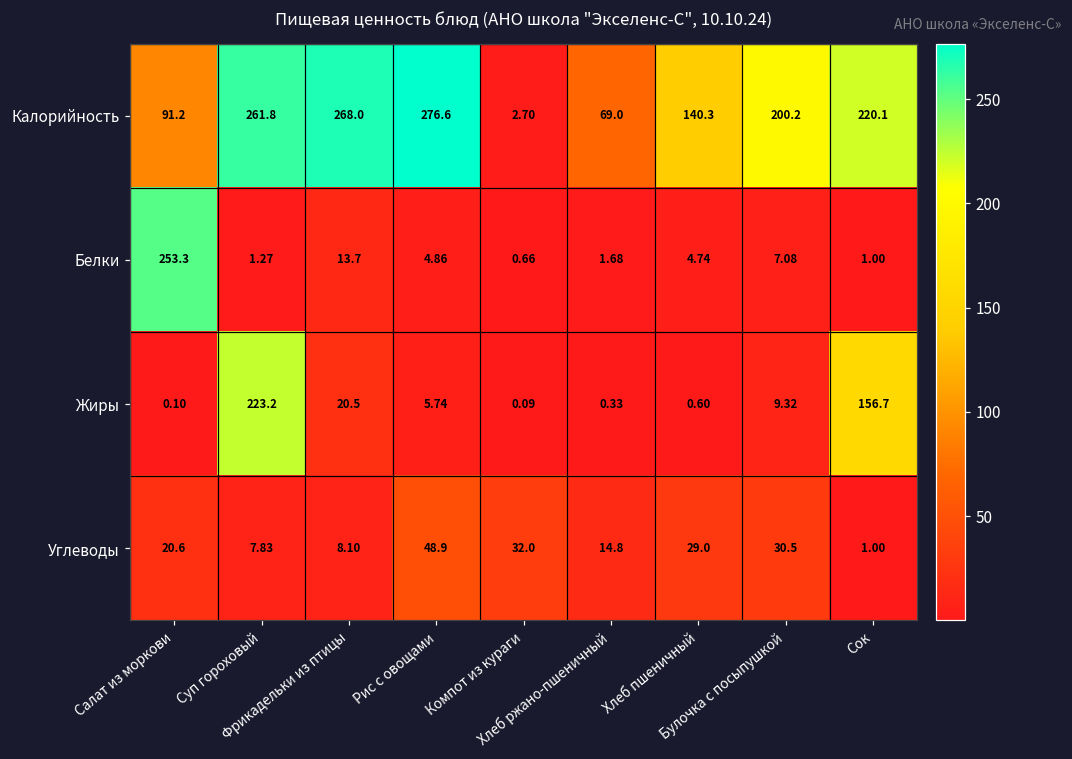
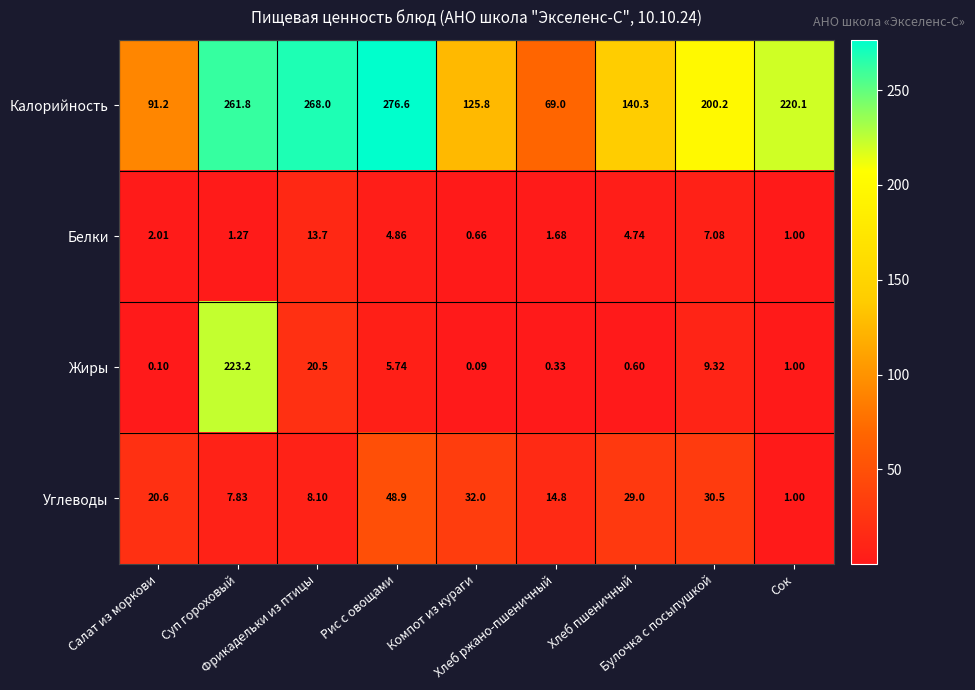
  {
    "Калорийность": {
      "Салат из моркови": 91.2,
      "Суп гороховый": 261.8,
      "Фрикадельки из птицы": 268.0,
      "Рис с овощами": 276.6,
-     "Компот из кураги": 2.70,
+     "Компот из кураги": 125.8,
      "Хлеб ржано-пшеничный": 69.0,
      "Хлеб пшеничный": 140.3,
      "Булочка с посыпушкой": 200.2,
      "Сок": 220.1
    },
    "Белки": {
-     "Салат из моркови": 253.3,
+     "Салат из моркови": 2.01,
      "Суп гороховый": 1.27,
      "Фрикадельки из птицы": 13.7,
      "Рис с овощами": 4.86,
      "Компот из кураги": 0.66,
      "Хлеб ржано-пшеничный": 1.68,
      "Хлеб пшеничный": 4.74,
      "Булочка с посыпушкой": 7.08,
      "Сок": 1.00
    },
    "Жиры": {
      "Салат из моркови": 0.10,
      "Суп гороховый": 223.2,
      "Фрикадельки из птицы": 20.5,
      "Рис с овощами": 5.74,
      "Компот из кураги": 0.09,
      "Хлеб ржано-пшеничный": 0.33,
      "Хлеб пшеничный": 0.60,
      "Булочка с посыпушкой": 9.32,
-     "Сок": 156.7
+     "Сок": 1.00
    },
    "Углеводы": {
      "Салат из моркови": 20.6,
      "Суп гороховый": 7.83,
      "Фрикадельки из птицы": 8.10,
      "Рис с овощами": 48.9,
      "Компот из кураги": 32.0,
      "Хлеб ржано-пшеничный": 14.8,
      "Хлеб пшеничный": 29.0,
      "Булочка с посыпушкой": 30.5,
      "Сок": 1.00
    }
  }
